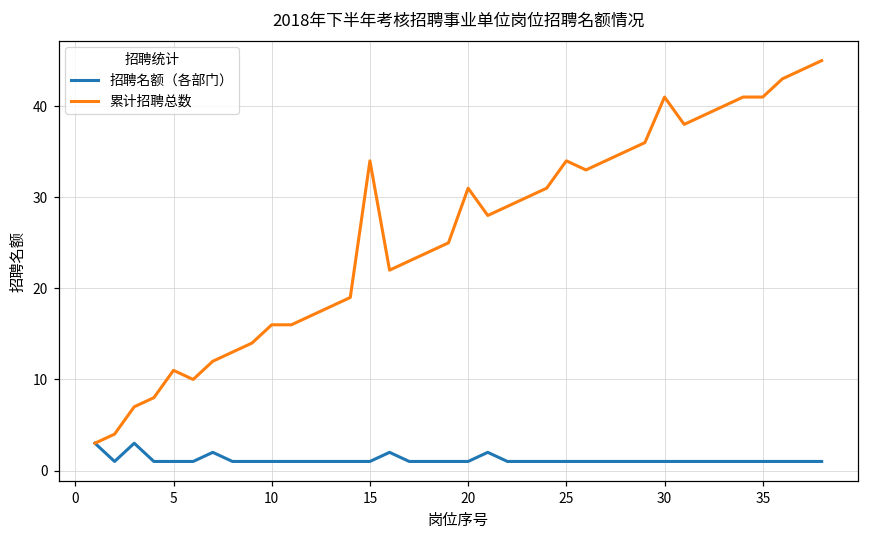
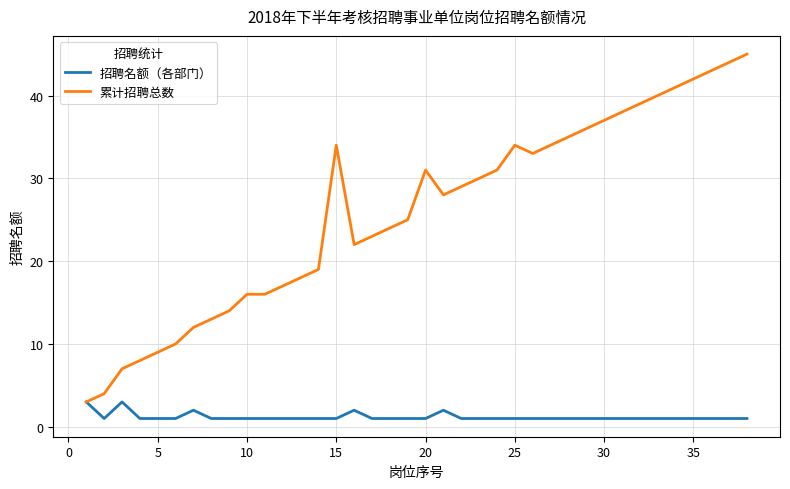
  {
    "招聘名额（各部门）": {
      "5": 1,
      "10": 1,
      "15": 1,
      "20": 1,
      "25": 1,
      "30": 1,
      "35": 1
    },
    "累计招聘总数": {
-     "5": 11,
+     "5": 9,
      "10": 16,
      "15": 34,
      "20": 31,
      "25": 34,
-     "30": 41,
-     "35": 41
+     "30": 37,
+     "35": 42
    }
  }
